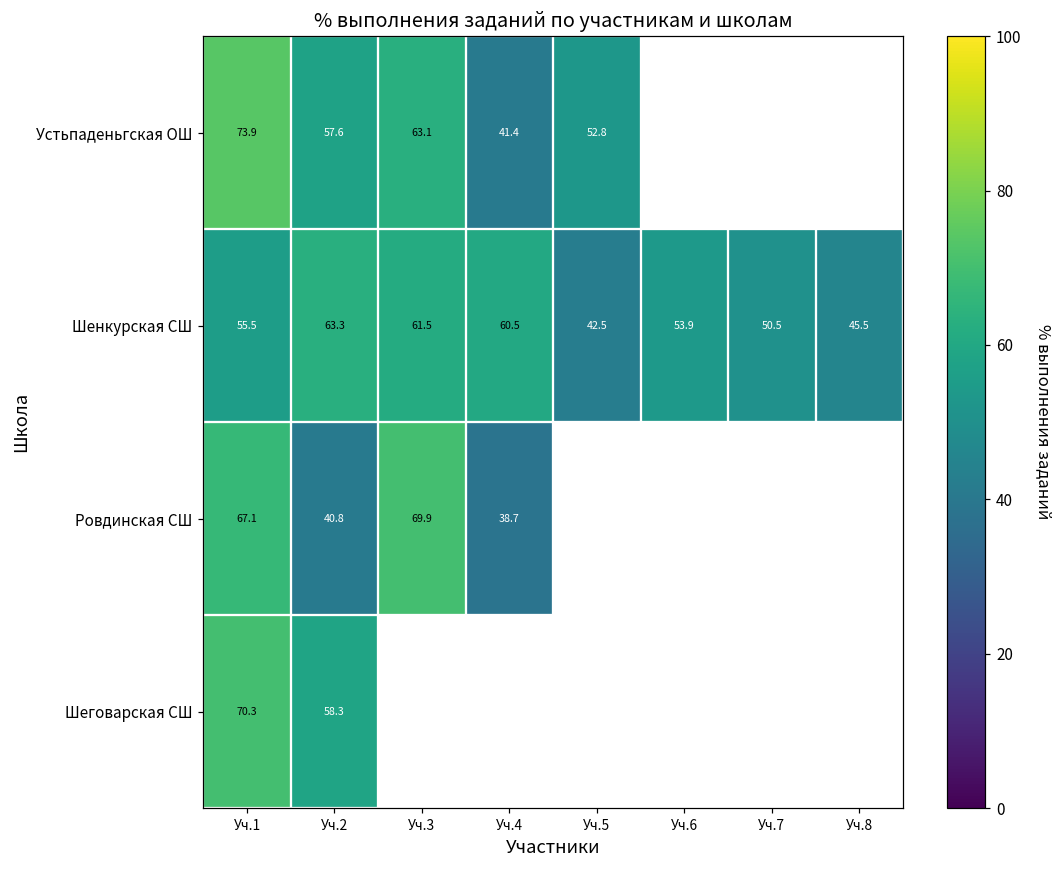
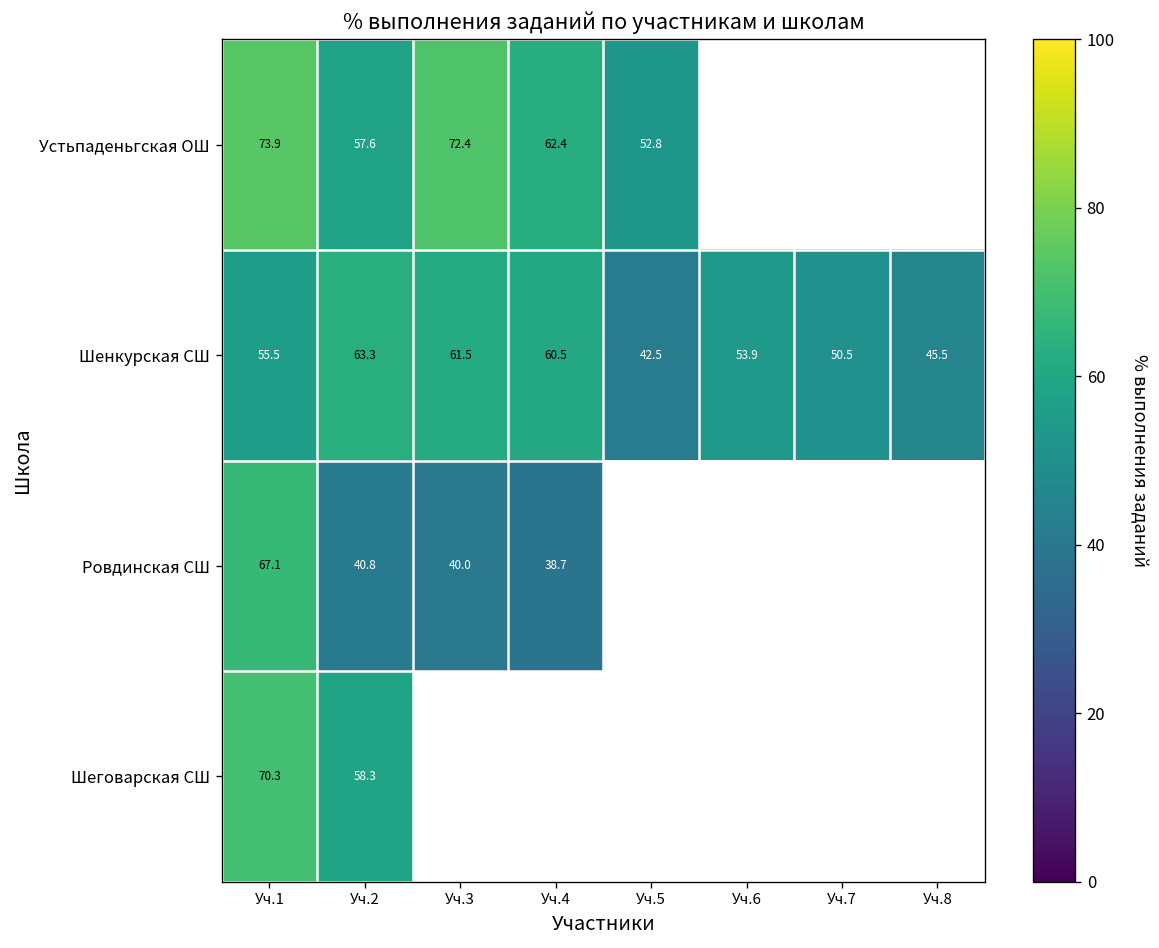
  {
    "Устьпаденьгская ОШ": {
      "Уч.1": 73.9,
      "Уч.2": 57.6,
-     "Уч.3": 63.1,
-     "Уч.4": 41.4,
+     "Уч.3": 72.4,
+     "Уч.4": 62.4,
      "Уч.5": 52.8
    },
    "Шенкурская СШ": {
      "Уч.1": 55.5,
      "Уч.2": 63.3,
      "Уч.3": 61.5,
      "Уч.4": 60.5,
      "Уч.5": 42.5,
      "Уч.6": 53.9,
      "Уч.7": 50.5,
      "Уч.8": 45.5
    },
    "Ровдинская СШ": {
      "Уч.1": 67.1,
      "Уч.2": 40.8,
-     "Уч.3": 69.9,
+     "Уч.3": 40.0,
      "Уч.4": 38.7
    },
    "Шеговарская СШ": {
      "Уч.1": 70.3,
      "Уч.2": 58.3
    }
  }
